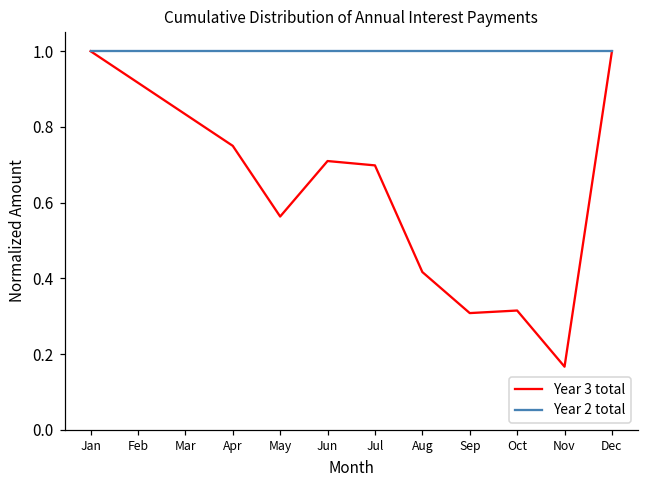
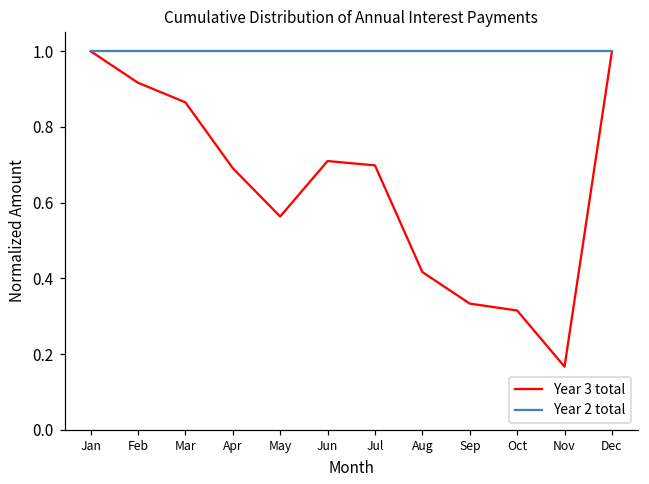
  {
    "Year 3 total": {
      "Feb": 0.92,
-     "Mar": 0.83,
-     "Apr": 0.75,
+     "Mar": 0.86,
+     "Apr": 0.69,
      "May": 0.56,
      "Jun": 0.71,
      "Jul": 0.70,
      "Aug": 0.42,
-     "Sep": 0.31,
+     "Sep": 0.33,
      "Oct": 0.32,
      "Nov": 0.17
    },
    "Year 2 total": {
      "Feb": 1.00,
      "Mar": 1.00,
      "Apr": 1.00,
      "May": 1.00,
      "Jun": 1.00,
      "Jul": 1.00,
      "Aug": 1.00,
      "Sep": 1.00,
      "Oct": 1.00,
      "Nov": 1.00
    }
  }
